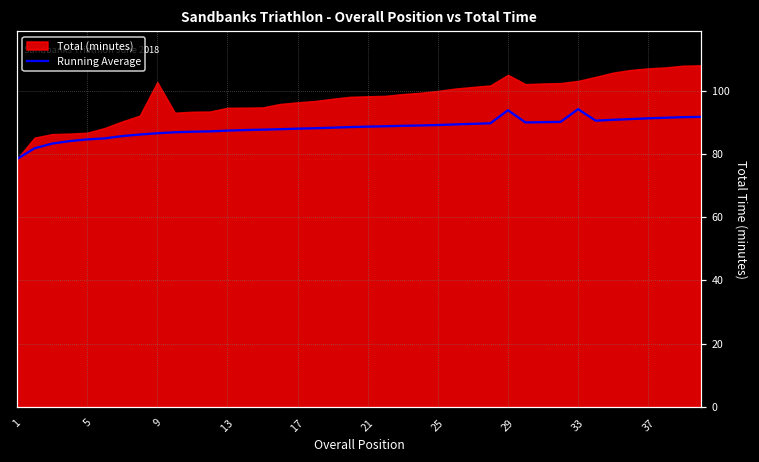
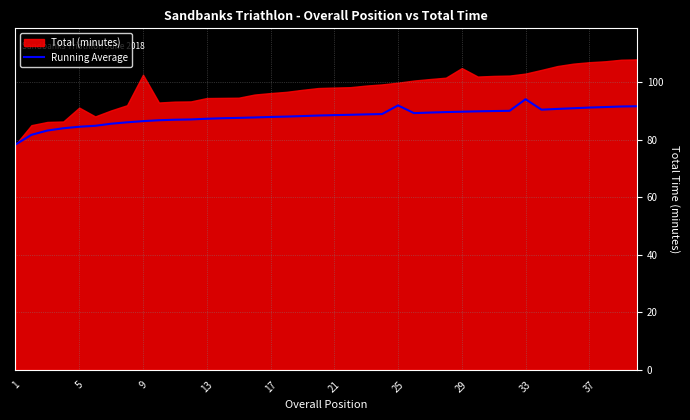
  {
    "Total (minutes)": {
-     "5": 87,
+     "5": 91,
      "13": 95,
      "17": 96,
      "21": 98,
      "25": 100,
      "29": 105,
      "33": 103,
      "37": 107
    },
    "Running Average": {
      "5": 85,
      "9": 87,
      "13": 87,
      "17": 88,
      "21": 89,
-     "25": 89,
-     "29": 94,
+     "25": 92,
+     "29": 90,
      "33": 94,
      "37": 91
    }
  }
